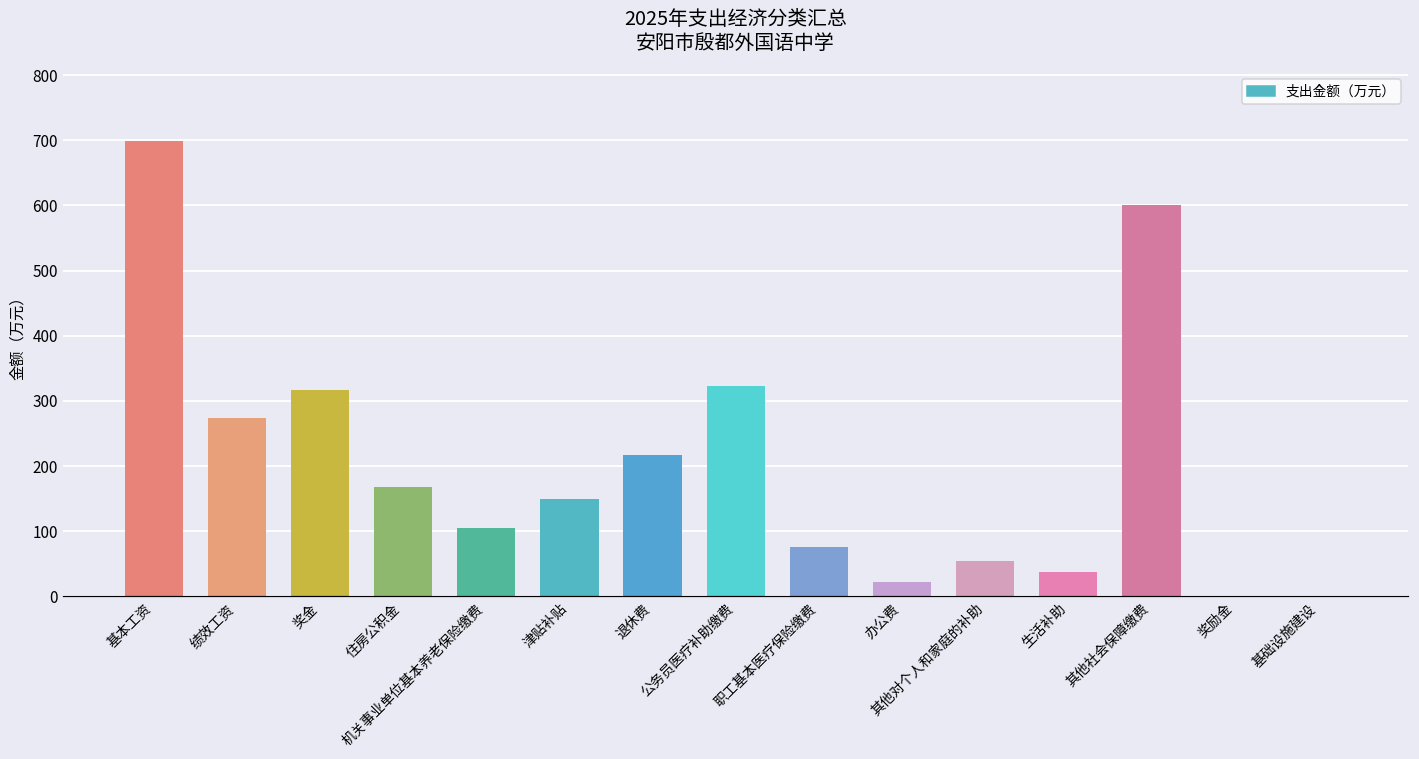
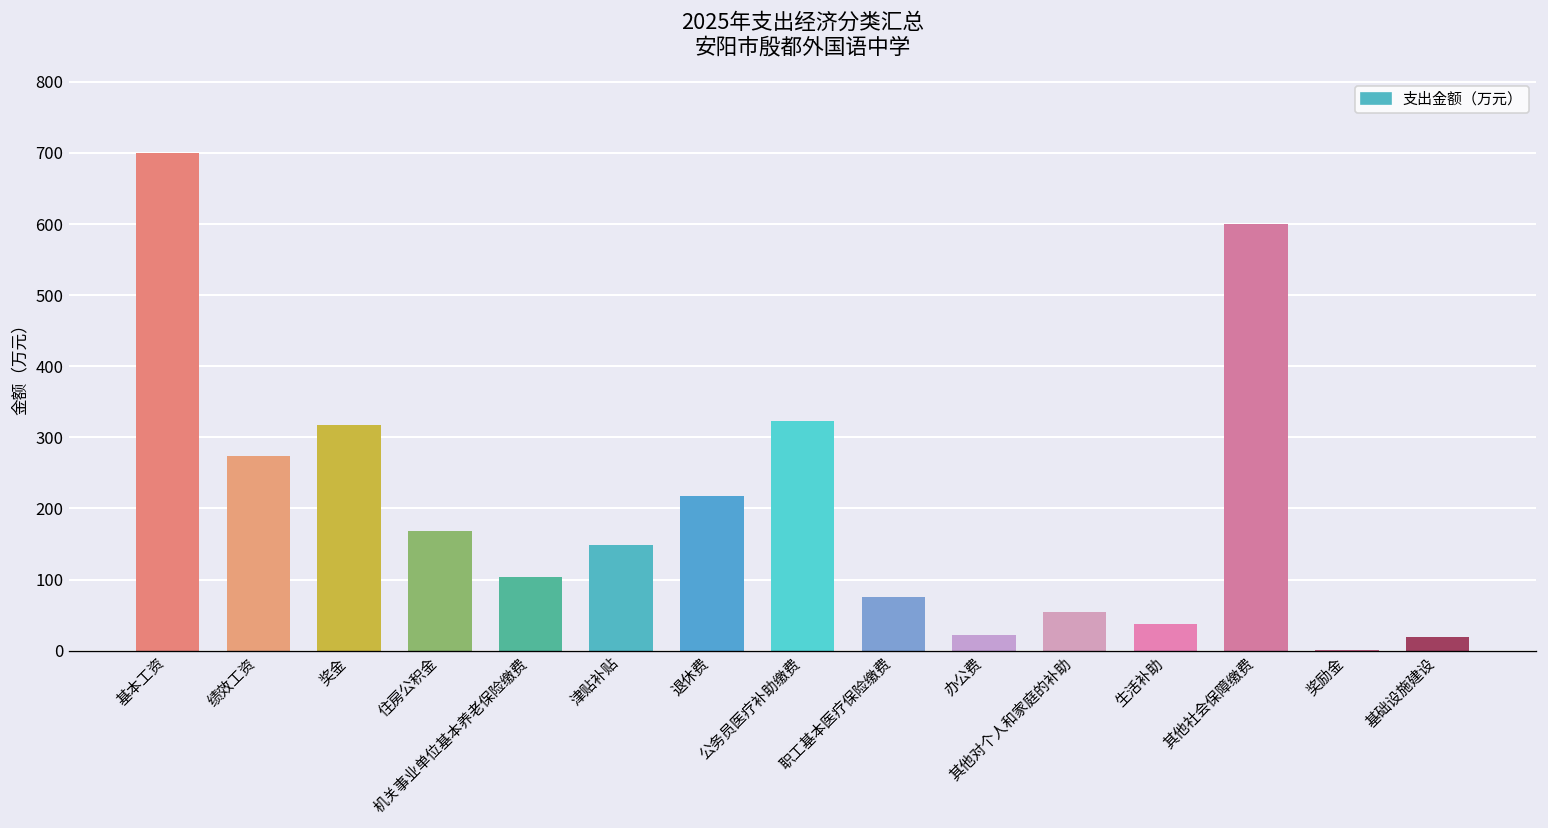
  {
    "基本工资": 700,
    "绩效工资": 270,
    "奖金": 320,
    "住房公积金": 170,
    "机关事业单位基本养老保险缴费": 100,
    "津贴补贴": 150,
    "退休费": 220,
    "公务员医疗补助缴费": 320,
    "职工基本医疗保险缴费": 80,
    "办公费": 20,
    "其他对个人和家庭的补助": 50,
    "生活补助": 40,
    "其他社会保障缴费": 600,
-   "基础设施建设": 0
+   "基础设施建设": 20
  }
